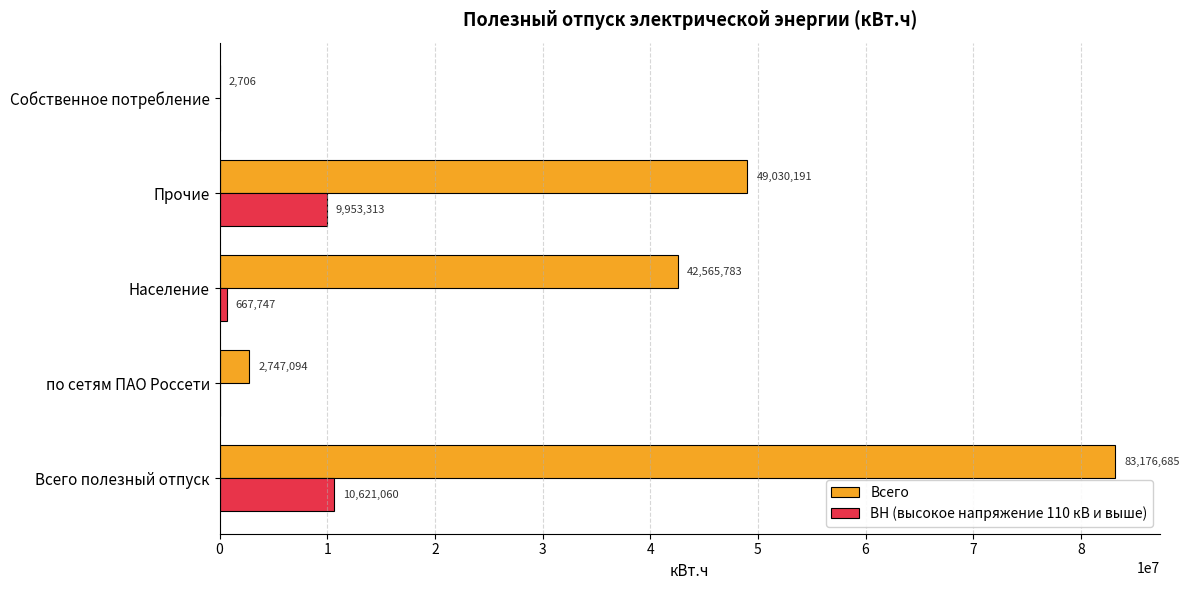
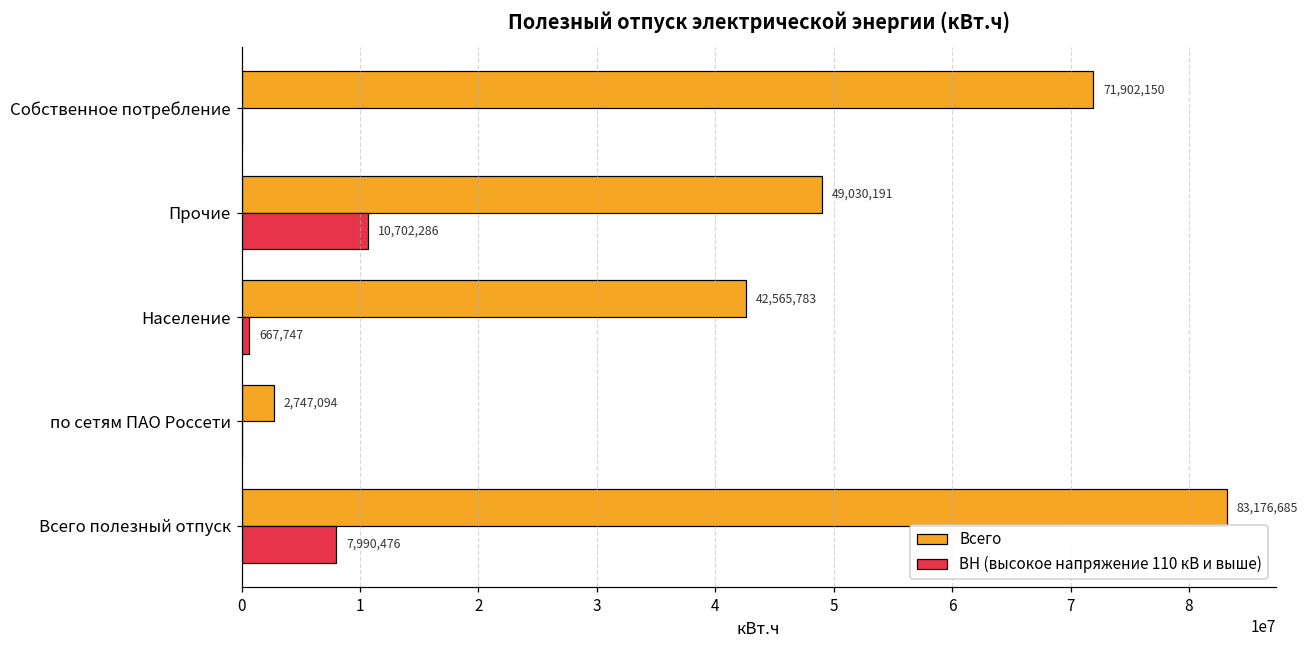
  {
    "Всего": {
-     "Собственное потребление": "2,706",
+     "Собственное потребление": "71,902,150",
      "Прочие": "49,030,191",
      "Население": "42,565,783",
      "по сетям ПАО Россети": "2,747,094",
      "Всего полезный отпуск": "83,176,685"
    },
    "ВН (высокое напряжение 110 кВ и выше)": {
-     "Прочие": "9,953,313",
+     "Прочие": "10,702,286",
      "Население": "667,747",
-     "Всего полезный отпуск": "10,621,060"
+     "Всего полезный отпуск": "7,990,476"
    }
  }
